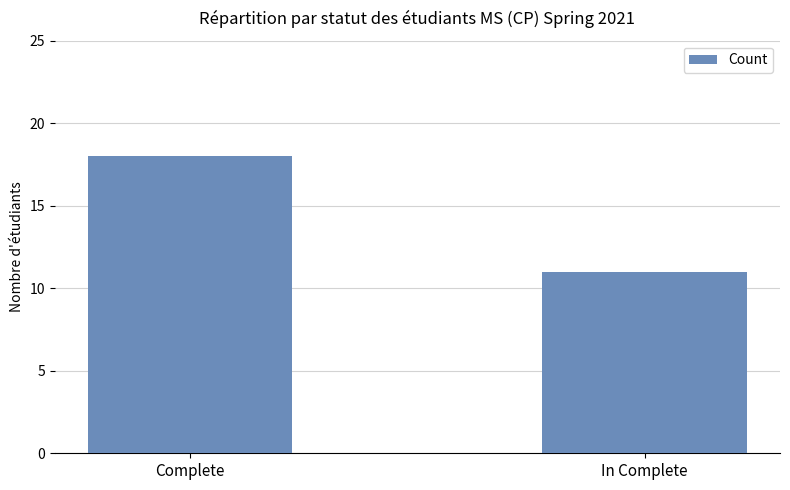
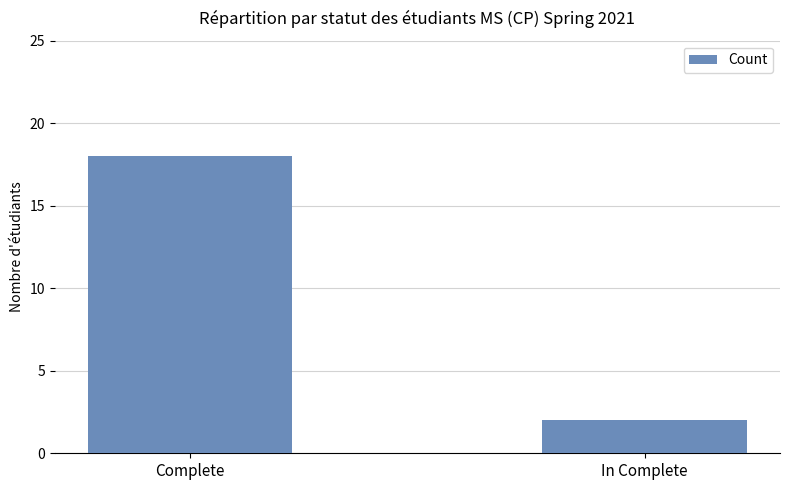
  {
    "Complete": 18,
-   "In Complete": 11
+   "In Complete": 2
  }
